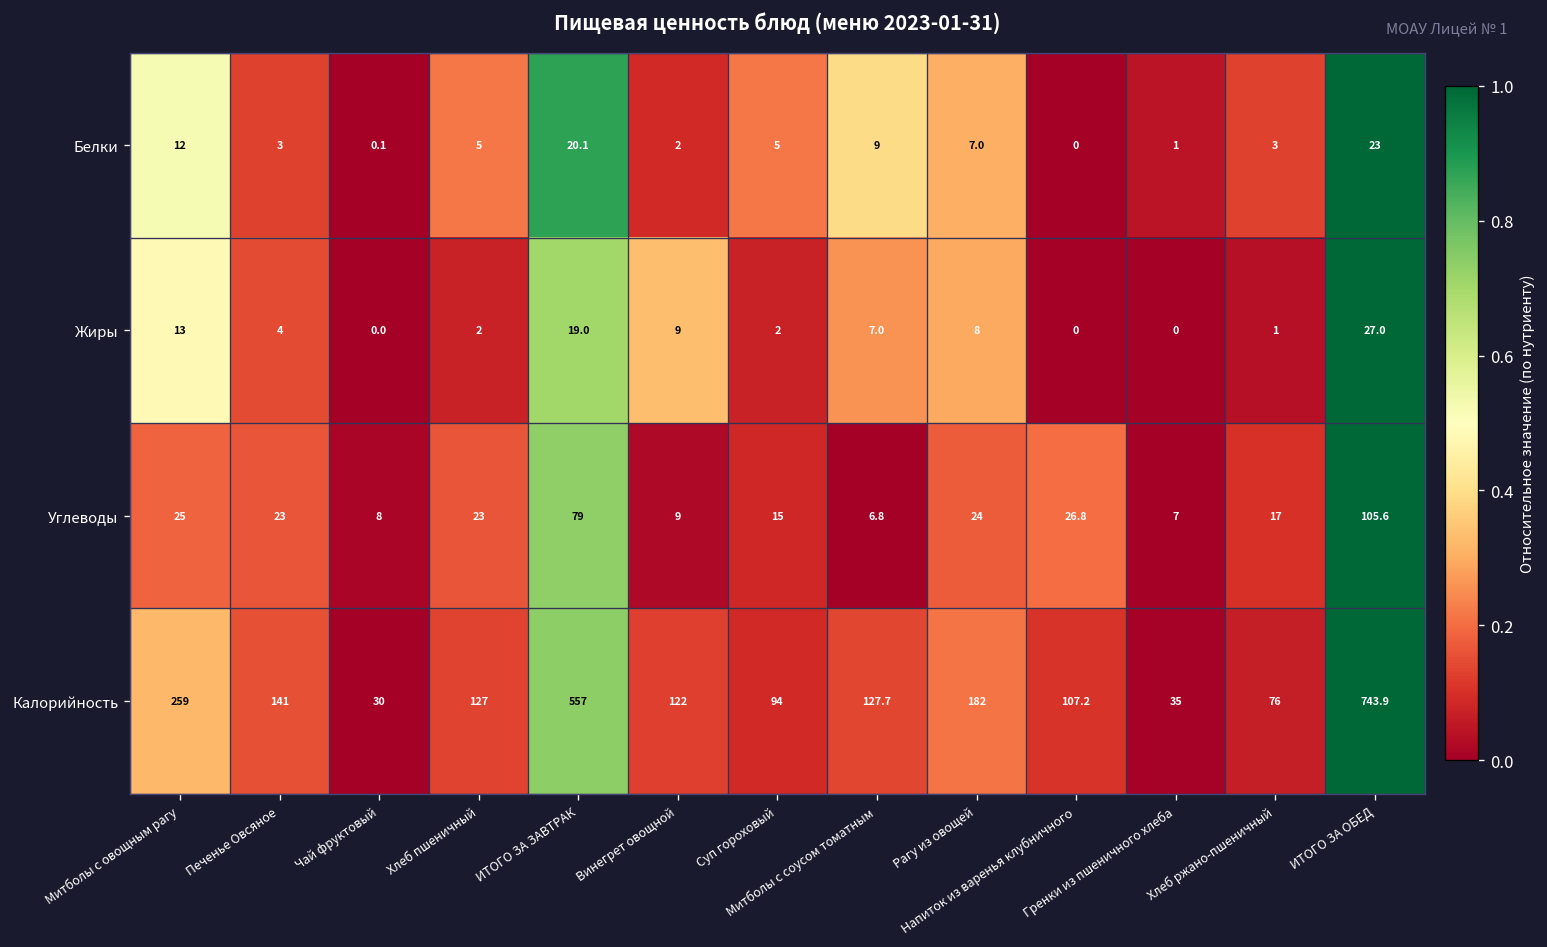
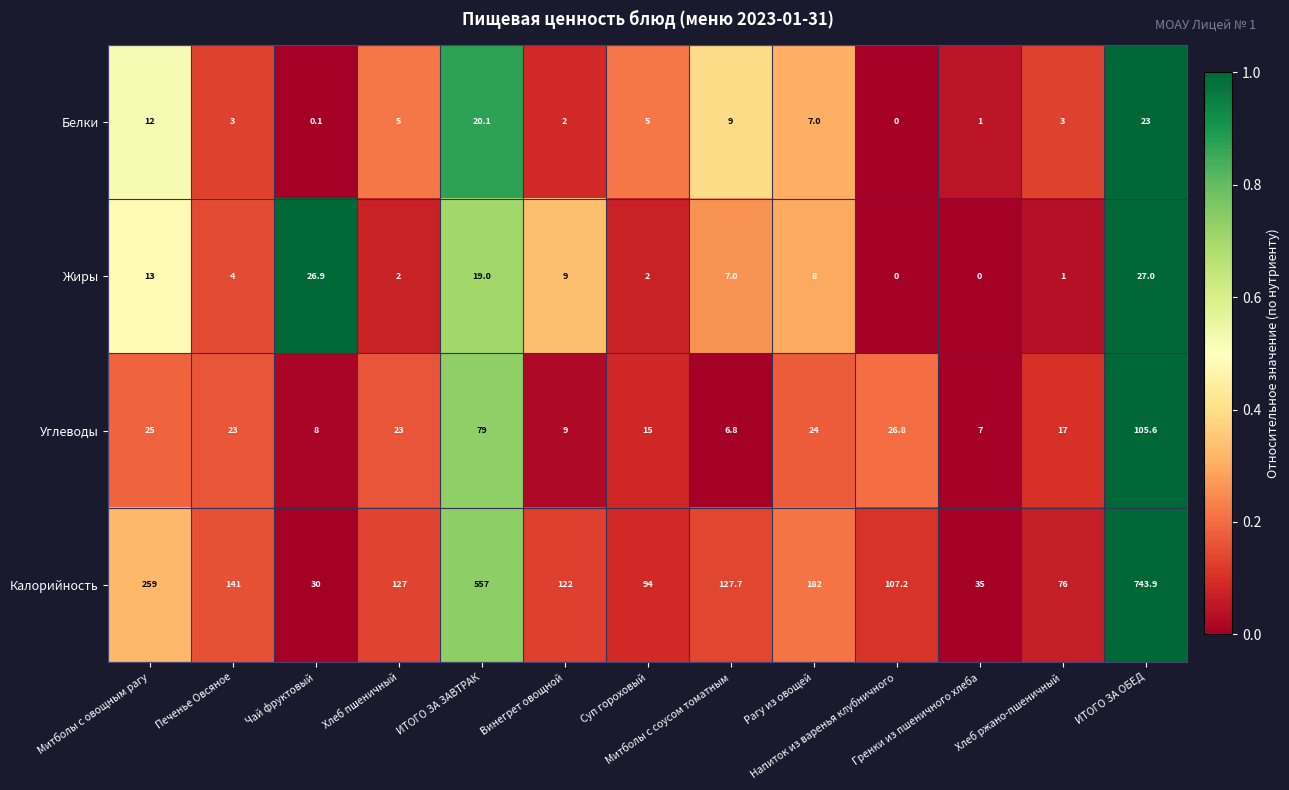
  {
    "Белки": {
      "Митболы с овощным рагу": 12,
      "Печенье Овсяное": 3,
      "Чай фруктовый": 0.1,
      "Хлеб пшеничный": 5,
      "ИТОГО ЗА ЗАВТРАК": 20.1,
      "Винегрет овощной": 2,
      "Суп гороховый": 5,
      "Митболы с соусом томатным": 9,
      "Рагу из овощей": 7.0,
      "Напиток из варенья клубничного": 0,
      "Гренки из пшеничного хлеба": 1,
      "Хлеб ржано-пшеничный": 3,
      "ИТОГО ЗА ОБЕД": 23
    },
    "Жиры": {
      "Митболы с овощным рагу": 13,
      "Печенье Овсяное": 4,
-     "Чай фруктовый": 0.0,
+     "Чай фруктовый": 26.9,
      "Хлеб пшеничный": 2,
      "ИТОГО ЗА ЗАВТРАК": 19.0,
      "Винегрет овощной": 9,
      "Суп гороховый": 2,
      "Митболы с соусом томатным": 7.0,
      "Рагу из овощей": 8,
      "Напиток из варенья клубничного": 0,
      "Гренки из пшеничного хлеба": 0,
      "Хлеб ржано-пшеничный": 1,
      "ИТОГО ЗА ОБЕД": 27.0
    },
    "Углеводы": {
      "Митболы с овощным рагу": 25,
      "Печенье Овсяное": 23,
      "Чай фруктовый": 8,
      "Хлеб пшеничный": 23,
      "ИТОГО ЗА ЗАВТРАК": 79,
      "Винегрет овощной": 9,
      "Суп гороховый": 15,
      "Митболы с соусом томатным": 6.8,
      "Рагу из овощей": 24,
      "Напиток из варенья клубничного": 26.8,
      "Гренки из пшеничного хлеба": 7,
      "Хлеб ржано-пшеничный": 17,
      "ИТОГО ЗА ОБЕД": 105.6
    },
    "Калорийность": {
      "Митболы с овощным рагу": 259,
      "Печенье Овсяное": 141,
      "Чай фруктовый": 30,
      "Хлеб пшеничный": 127,
      "ИТОГО ЗА ЗАВТРАК": 557,
      "Винегрет овощной": 122,
      "Суп гороховый": 94,
      "Митболы с соусом томатным": 127.7,
      "Рагу из овощей": 182,
      "Напиток из варенья клубничного": 107.2,
      "Гренки из пшеничного хлеба": 35,
      "Хлеб ржано-пшеничный": 76,
      "ИТОГО ЗА ОБЕД": 743.9
    }
  }
